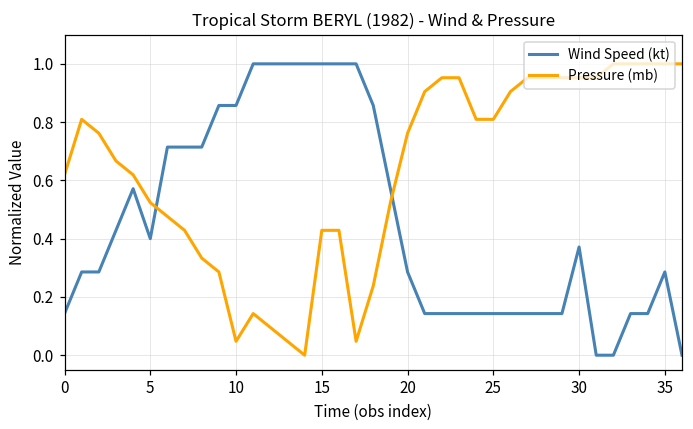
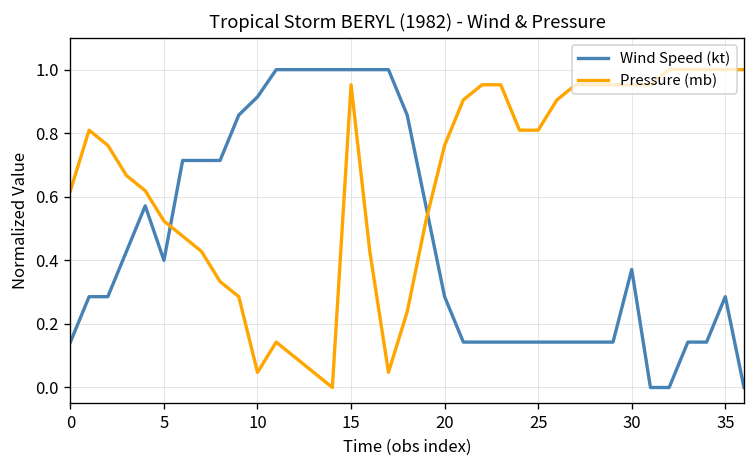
  {
    "Wind Speed (kt)": {
      "0": 0.14,
      "5": 0.40,
-     "10": 0.86,
+     "10": 0.91,
      "15": 1.00,
      "20": 0.29,
      "25": 0.14,
      "30": 0.37,
      "35": 0.29
    },
    "Pressure (mb)": {
      "0": 0.62,
      "5": 0.52,
      "10": 0.05,
-     "15": 0.43,
+     "15": 0.95,
      "20": 0.76,
      "25": 0.81
    }
  }
